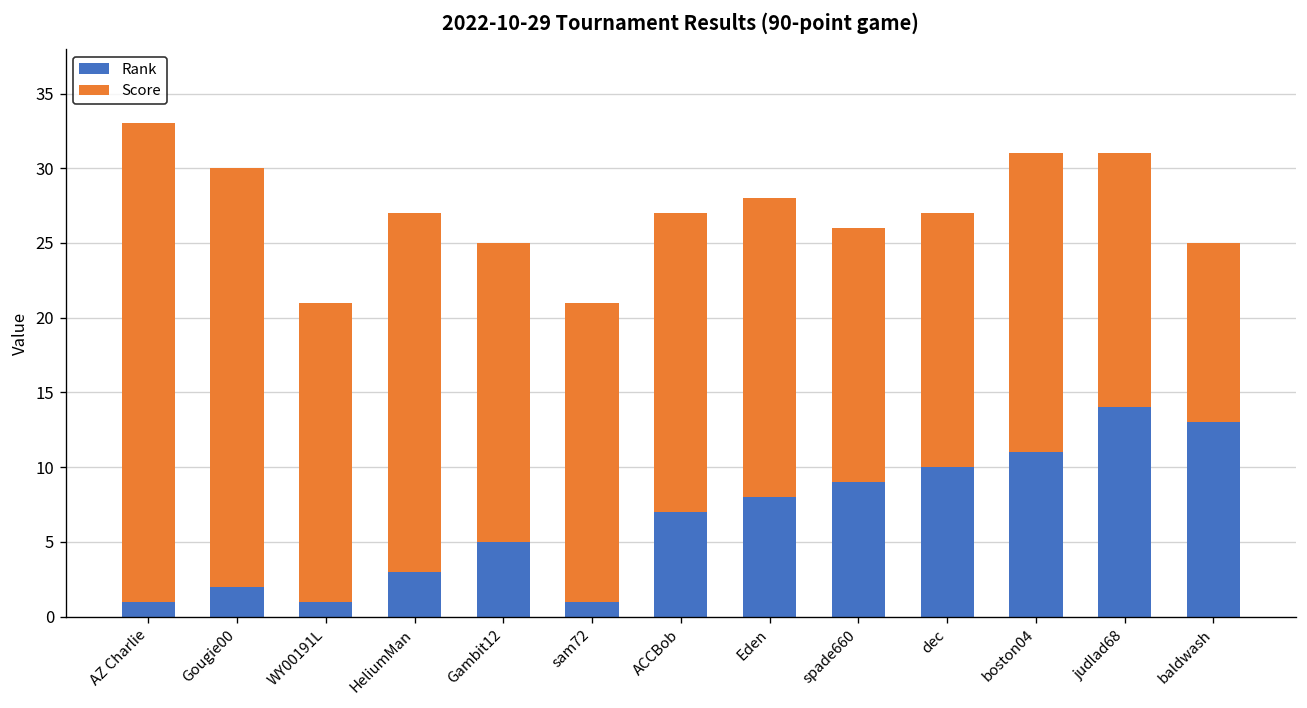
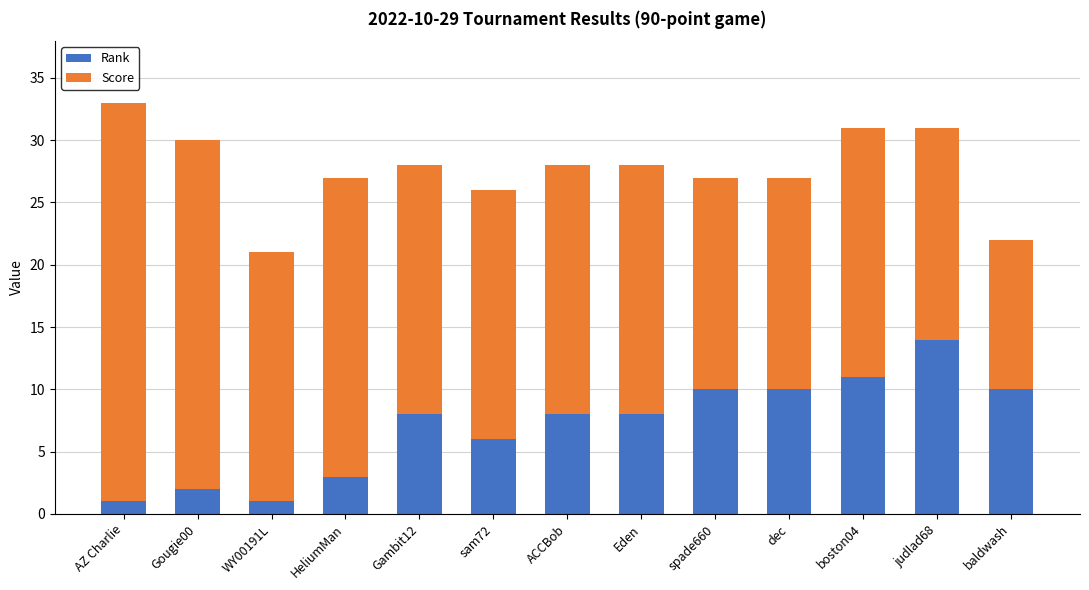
  {
    "Rank": {
      "AZ Charlie": 1,
      "Gougie00": 2,
      "WY00191L": 1,
      "HeliumMan": 3,
-     "Gambit12": 5,
-     "sam72": 1,
-     "ACCBob": 7,
+     "Gambit12": 8,
+     "sam72": 6,
+     "ACCBob": 8,
      "Eden": 8,
-     "spade660": 9,
+     "spade660": 10,
      "dec": 10,
      "boston04": 11,
      "judlad68": 14,
-     "baldwash": 13
+     "baldwash": 10
    },
    "Score": {
      "AZ Charlie": 32,
      "Gougie00": 28,
      "WY00191L": 20,
      "HeliumMan": 24,
      "Gambit12": 20,
      "sam72": 20,
      "ACCBob": 20,
      "Eden": 20,
      "spade660": 17,
      "dec": 17,
      "boston04": 20,
      "judlad68": 17,
      "baldwash": 12
    }
  }
